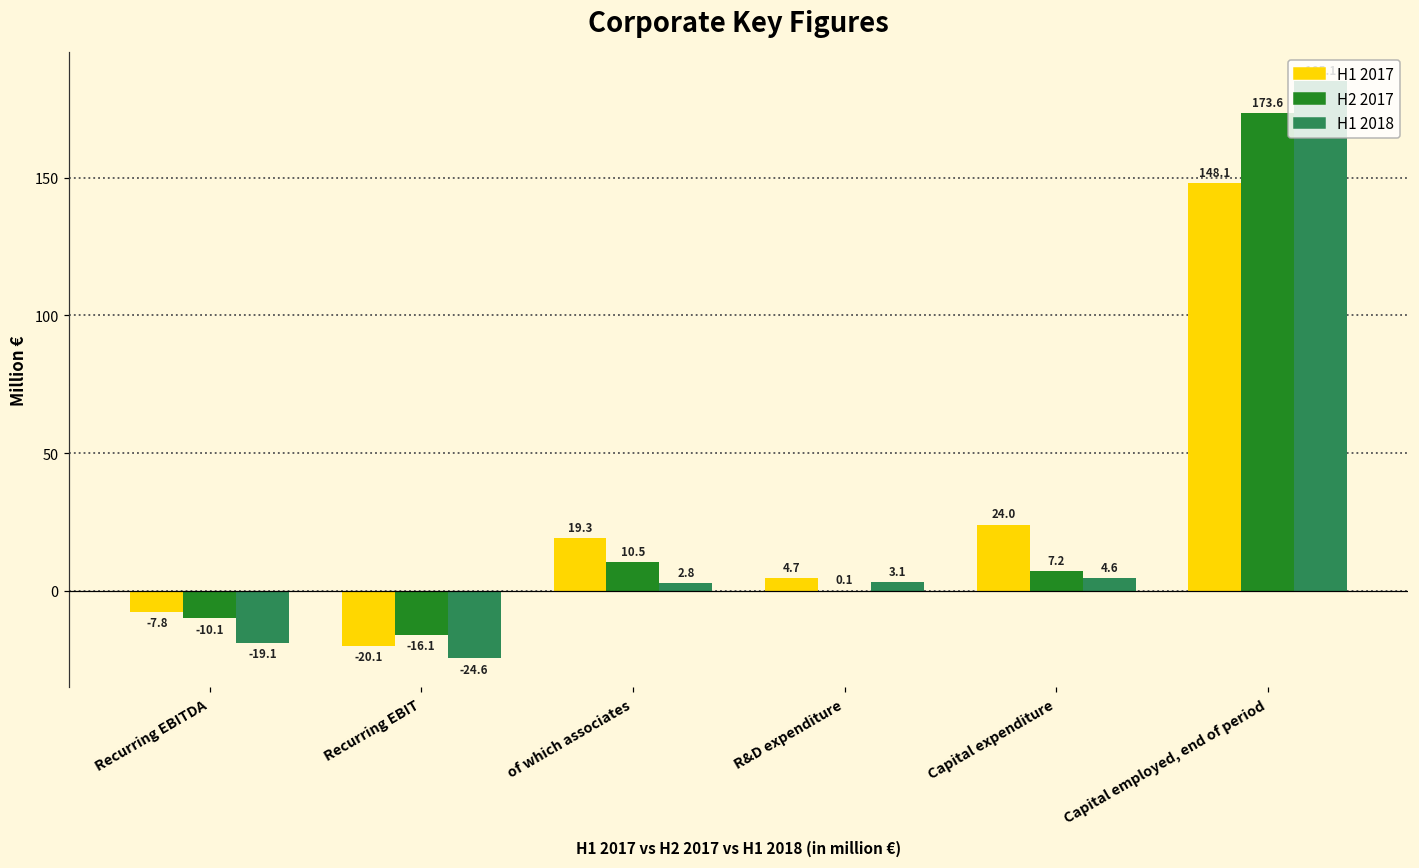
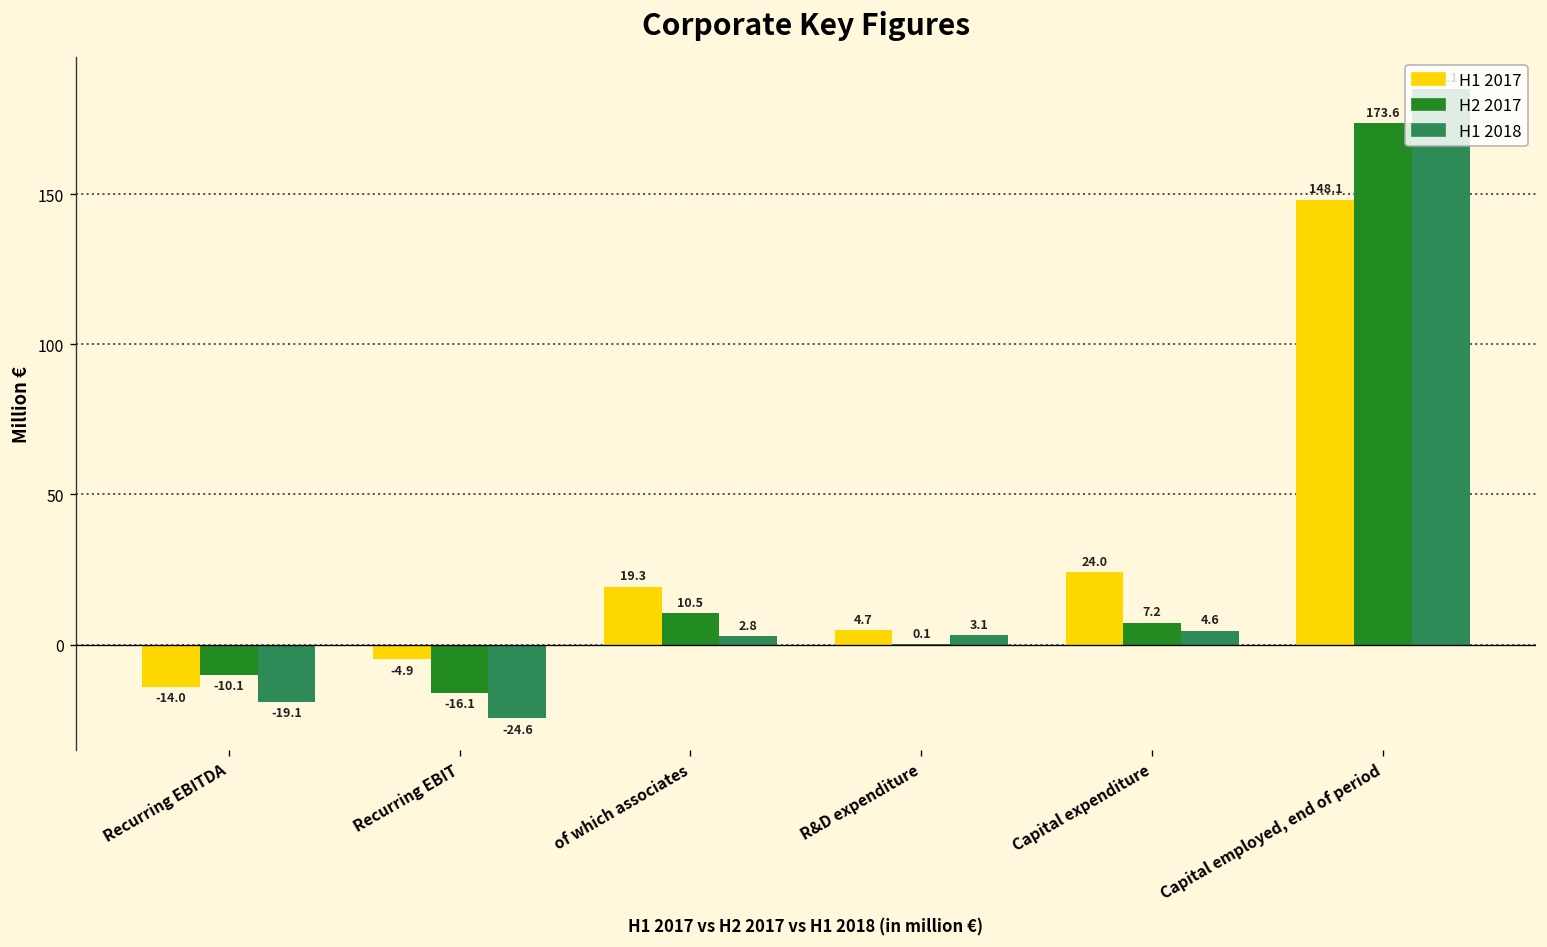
  {
    "H1 2017": {
-     "Recurring EBITDA": -7.8,
-     "Recurring EBIT": -20.1,
+     "Recurring EBITDA": -14.0,
+     "Recurring EBIT": -4.9,
      "of which associates": 19.3,
      "R&D expenditure": 4.7,
      "Capital expenditure": 24.0,
      "Capital employed, end of period": 148.1
    }
  }
